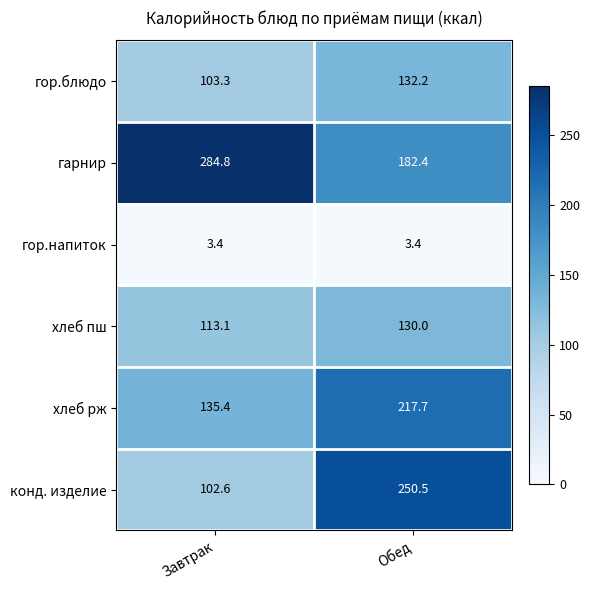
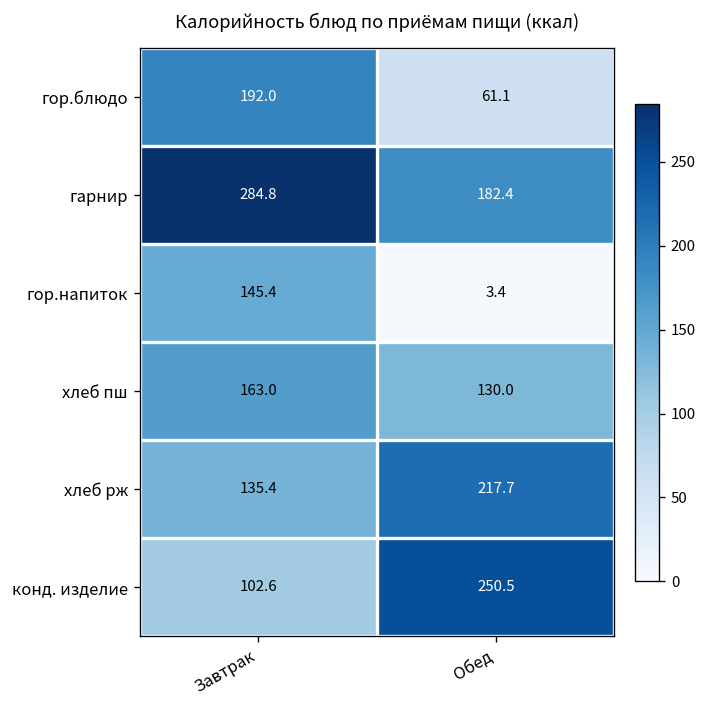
  {
    "гор.блюдо": {
-     "Завтрак": 103.3,
-     "Обед": 132.2
+     "Завтрак": 192.0,
+     "Обед": 61.1
    },
    "гарнир": {
      "Завтрак": 284.8,
      "Обед": 182.4
    },
    "гор.напиток": {
-     "Завтрак": 3.4,
+     "Завтрак": 145.4,
      "Обед": 3.4
    },
    "хлеб пш": {
-     "Завтрак": 113.1,
+     "Завтрак": 163.0,
      "Обед": 130.0
    },
    "хлеб рж": {
      "Завтрак": 135.4,
      "Обед": 217.7
    },
    "конд. изделие": {
      "Завтрак": 102.6,
      "Обед": 250.5
    }
  }
